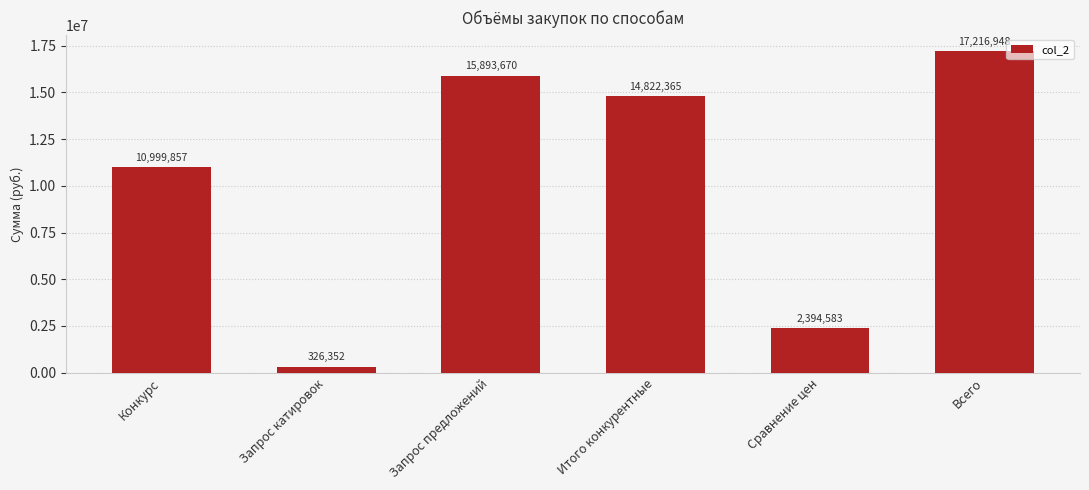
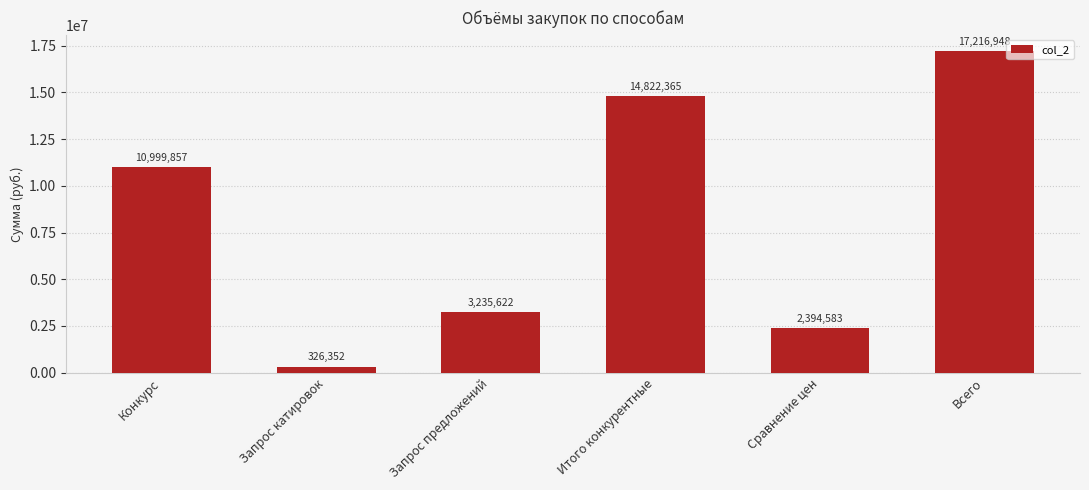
  {
    "Конкурс": "10,999,857",
    "Запрос катировок": "326,352",
-   "Запрос предложений": "15,893,670",
+   "Запрос предложений": "3,235,622",
    "Итого конкурентные": "14,822,365",
    "Сравнение цен": "2,394,583"
  }
